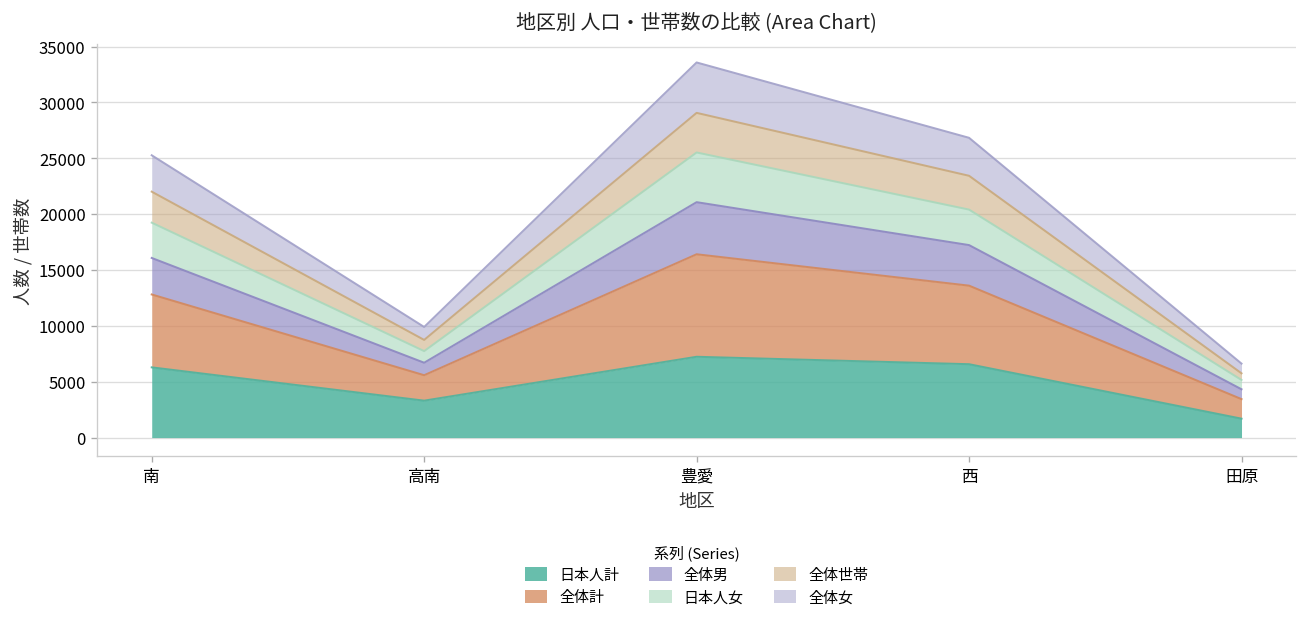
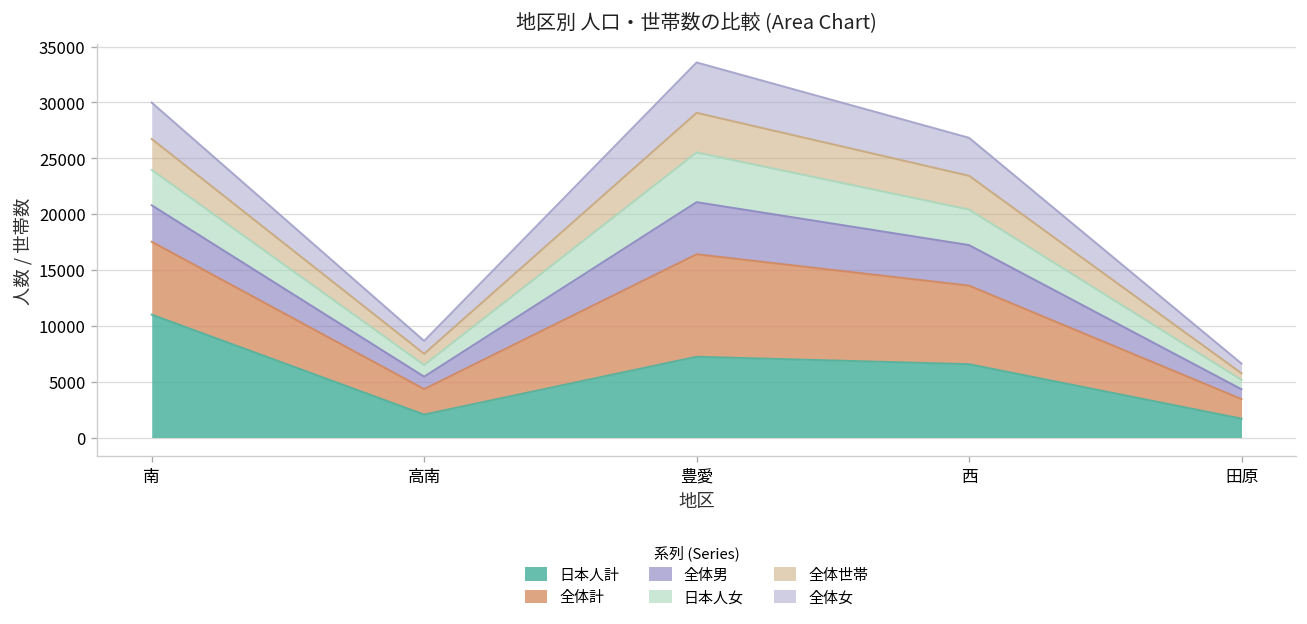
  {
    "日本人計": {
-     "南": 6000,
-     "高南": 3000,
+     "南": 11000,
+     "高南": 2000,
      "豊愛": 7000,
      "西": 7000,
      "田原": 2000
    }
  }
